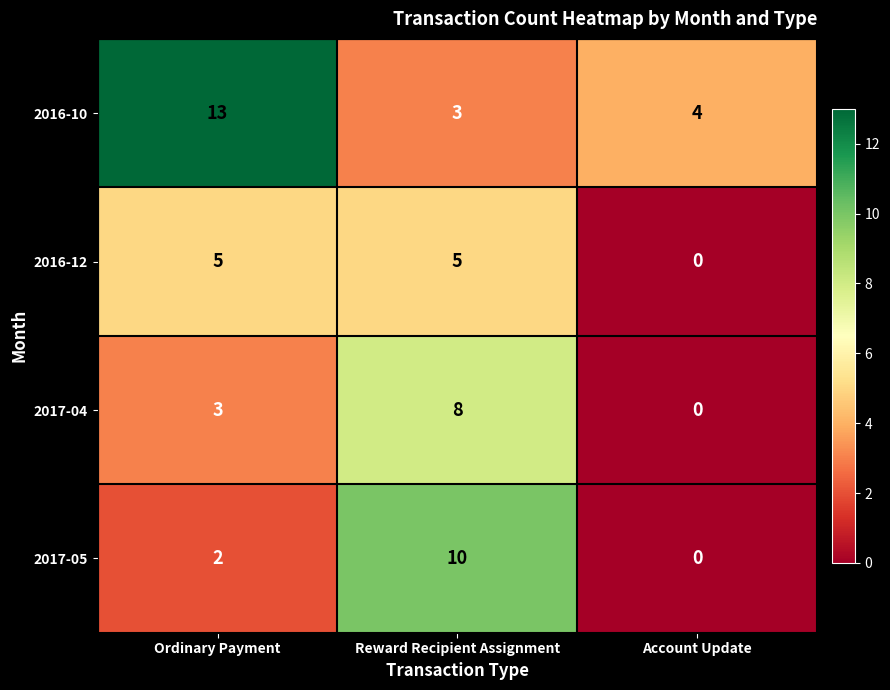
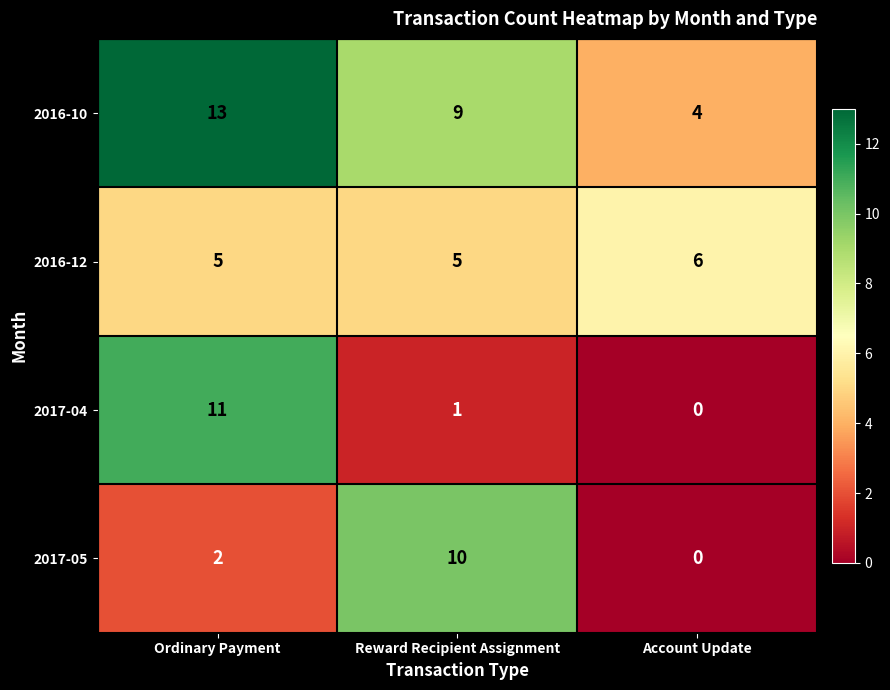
  {
    "2016-10": {
      "Ordinary Payment": 13,
-     "Reward Recipient Assignment": 3,
+     "Reward Recipient Assignment": 9,
      "Account Update": 4
    },
    "2016-12": {
      "Ordinary Payment": 5,
      "Reward Recipient Assignment": 5,
-     "Account Update": 0
+     "Account Update": 6
    },
    "2017-04": {
-     "Ordinary Payment": 3,
-     "Reward Recipient Assignment": 8,
+     "Ordinary Payment": 11,
+     "Reward Recipient Assignment": 1,
      "Account Update": 0
    },
    "2017-05": {
      "Ordinary Payment": 2,
      "Reward Recipient Assignment": 10,
      "Account Update": 0
    }
  }
